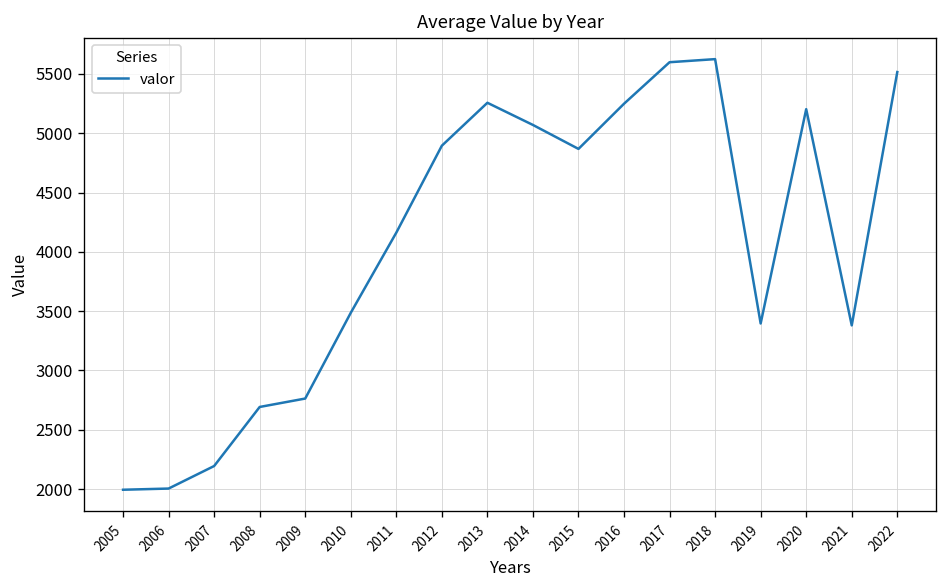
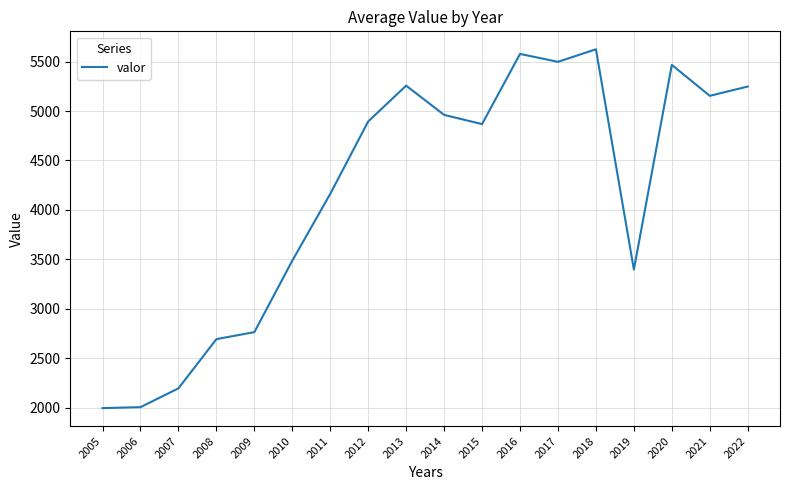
  {
    "2005": 2000,
    "2006": 2000,
    "2007": 2200,
    "2008": 2700,
    "2009": 2800,
    "2010": 3500,
    "2011": 4200,
    "2012": 4900,
    "2013": 5300,
-   "2014": 5100,
+   "2014": 5000,
    "2015": 4900,
-   "2016": 5200,
-   "2017": 5600,
+   "2016": 5600,
+   "2017": 5500,
    "2018": 5600,
    "2019": 3400,
-   "2020": 5200,
-   "2021": 3400,
-   "2022": 5500
+   "2020": 5500,
+   "2021": 5200,
+   "2022": 5200
  }
